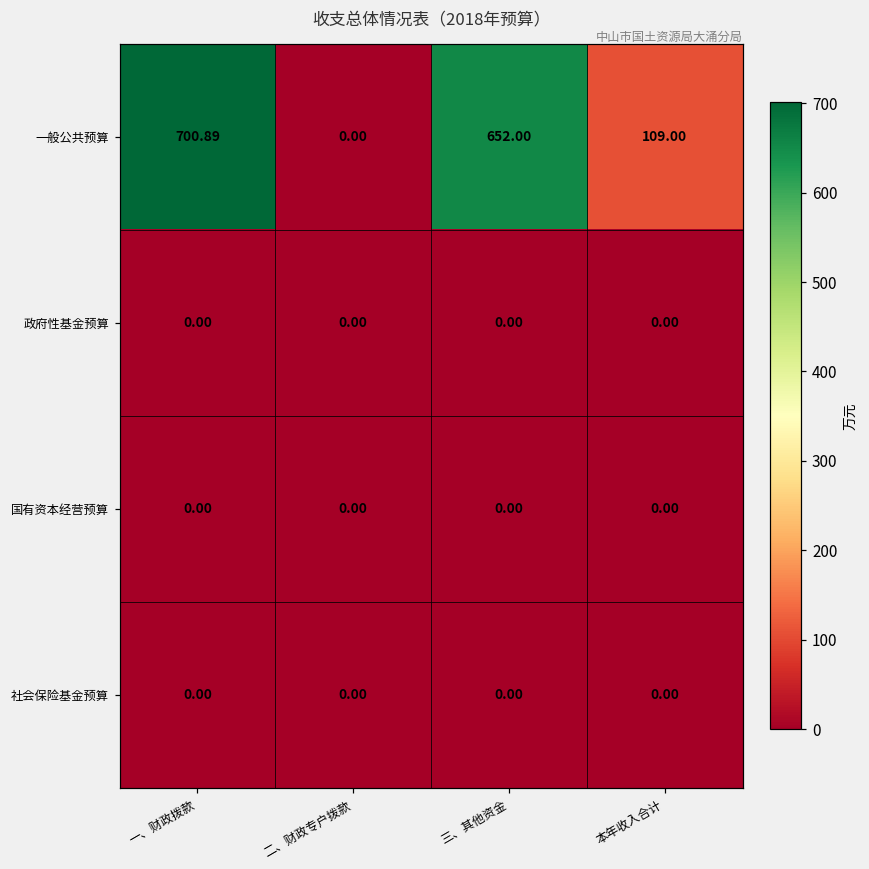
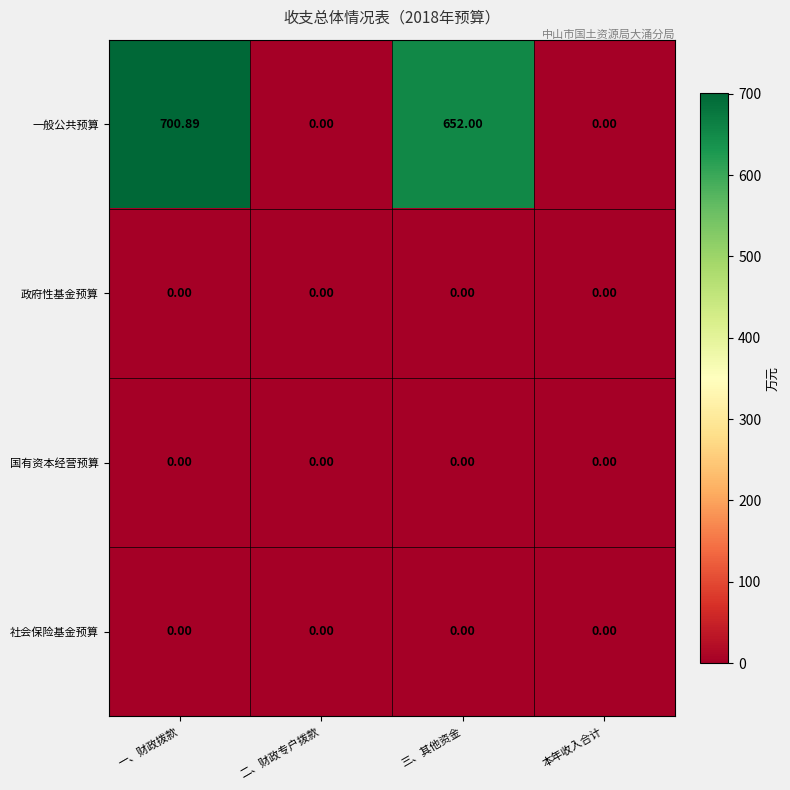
  {
    "一般公共预算": {
      "一、财政拨款": 700.89,
      "二、财政专户拨款": 0.00,
      "三、其他资金": 652.00,
-     "本年收入合计": 109.00
+     "本年收入合计": 0.00
    },
    "政府性基金预算": {
      "一、财政拨款": 0.00,
      "二、财政专户拨款": 0.00,
      "三、其他资金": 0.00,
      "本年收入合计": 0.00
    },
    "国有资本经营预算": {
      "一、财政拨款": 0.00,
      "二、财政专户拨款": 0.00,
      "三、其他资金": 0.00,
      "本年收入合计": 0.00
    },
    "社会保险基金预算": {
      "一、财政拨款": 0.00,
      "二、财政专户拨款": 0.00,
      "三、其他资金": 0.00,
      "本年收入合计": 0.00
    }
  }
